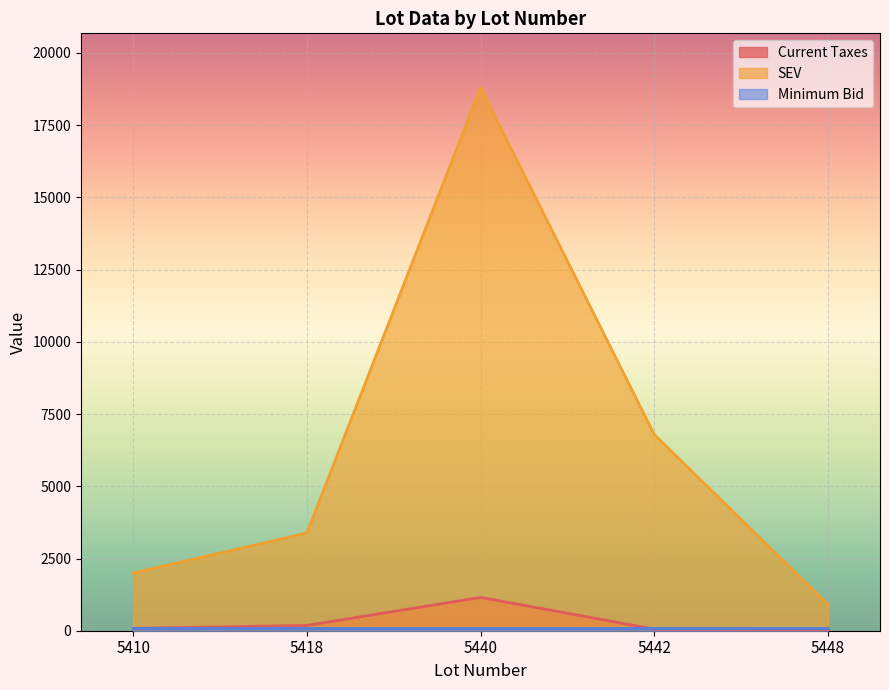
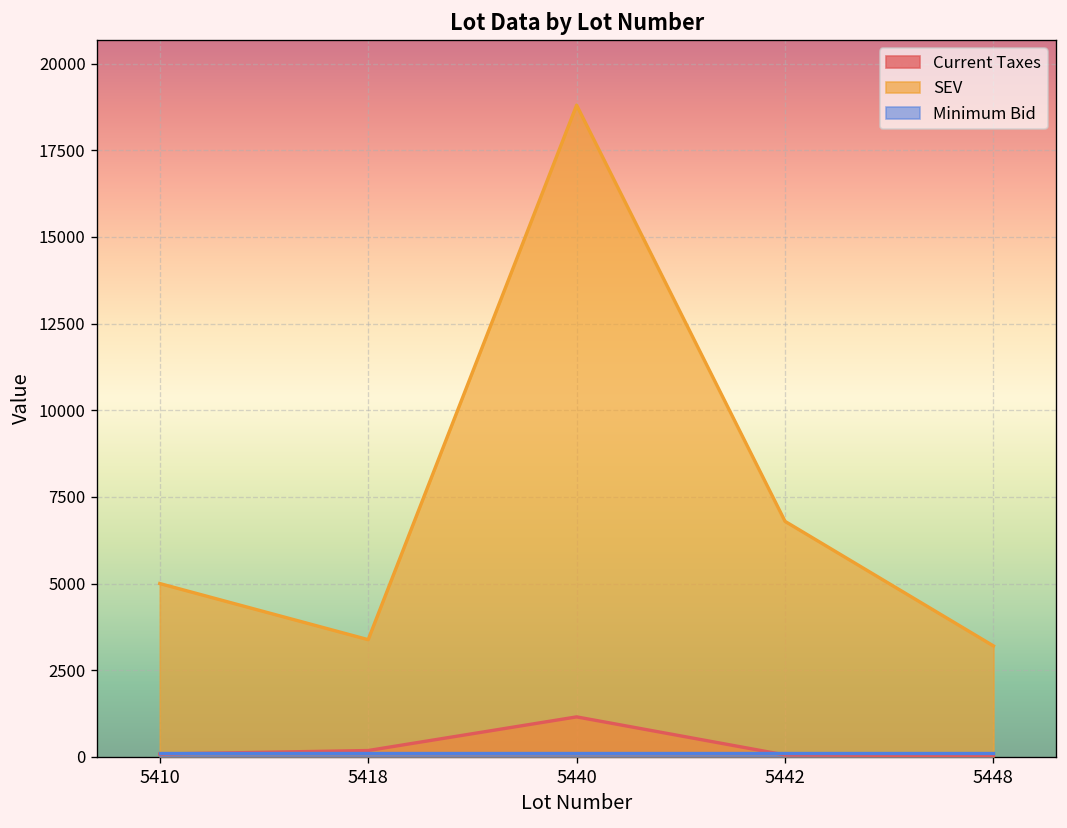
  {
    "Current Taxes": {
      "5440": 1200
    },
    "SEV": {
-     "5410": 2000,
+     "5410": 5000,
      "5418": 3400,
      "5440": 18800,
      "5442": 6800,
-     "5448": 900
+     "5448": 3200
    },
    "Minimum Bid": {
      "5440": 100
    }
  }
